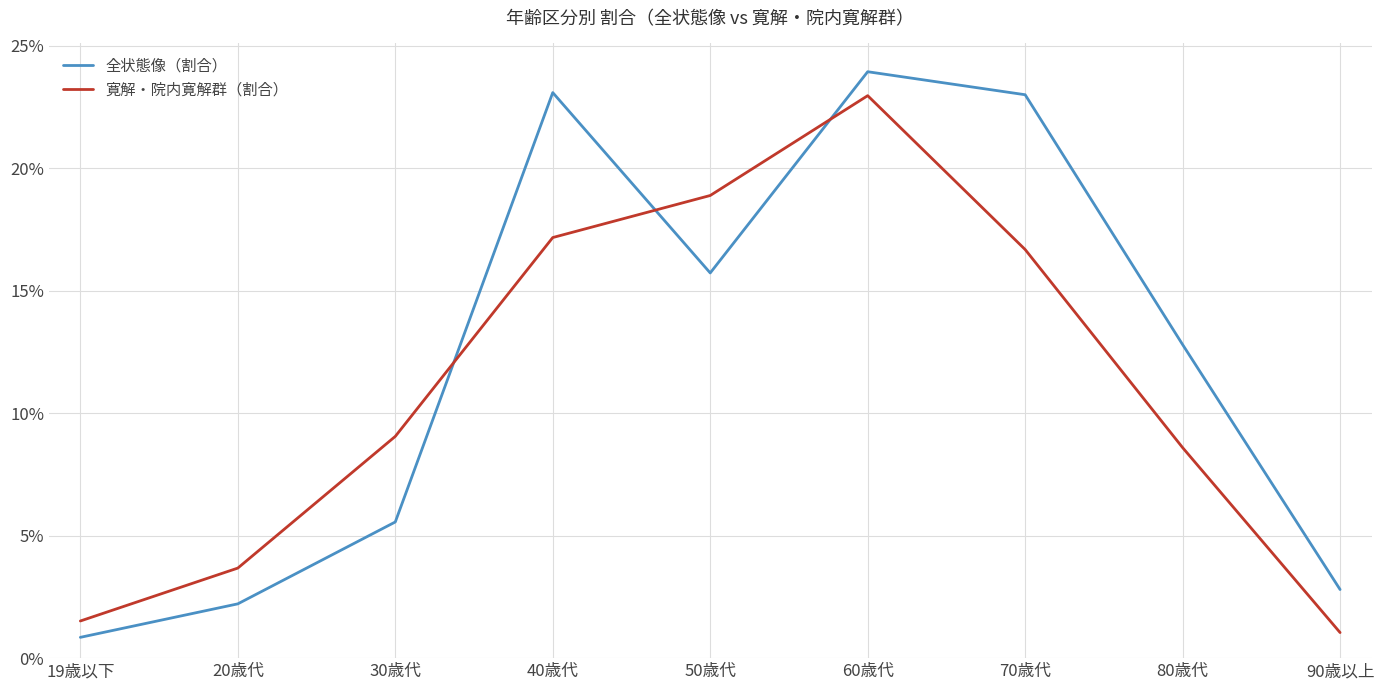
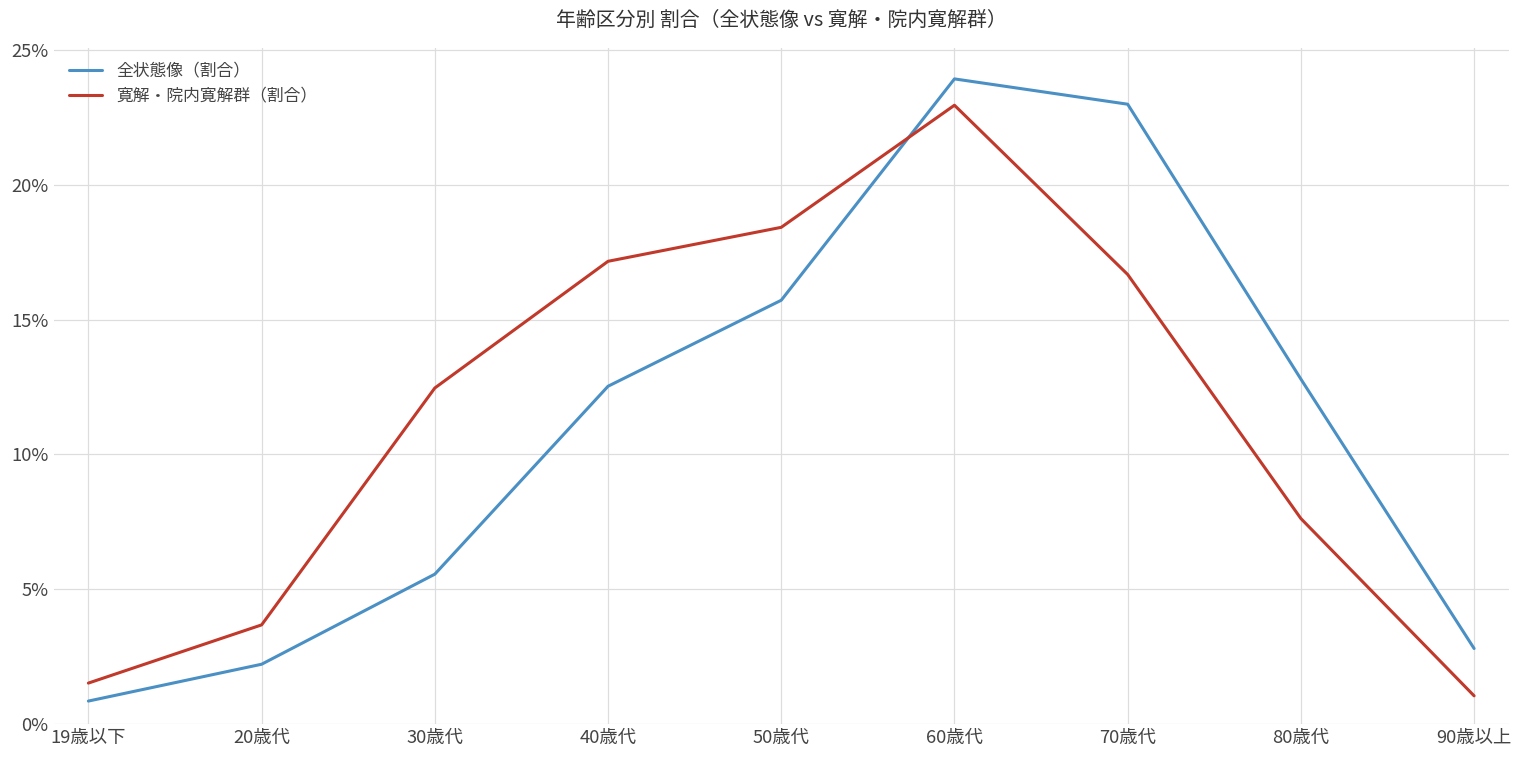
  {
    "全状態像（割合）": {
      "19歳以下": "0.8%",
      "20歳代": "2.2%",
      "30歳代": "5.6%",
-     "40歳代": "23.1%",
+     "40歳代": "12.5%",
      "50歳代": "15.7%",
      "60歳代": "23.9%",
      "70歳代": "23.0%",
      "80歳代": "12.8%",
      "90歳以上": "2.8%"
    },
    "寛解・院内寛解群（割合）": {
      "19歳以下": "1.5%",
      "20歳代": "3.7%",
-     "30歳代": "9.0%",
+     "30歳代": "12.5%",
      "40歳代": "17.2%",
-     "50歳代": "18.9%",
+     "50歳代": "18.4%",
      "60歳代": "23.0%",
      "70歳代": "16.7%",
-     "80歳代": "8.6%",
+     "80歳代": "7.6%",
      "90歳以上": "1.0%"
    }
  }
